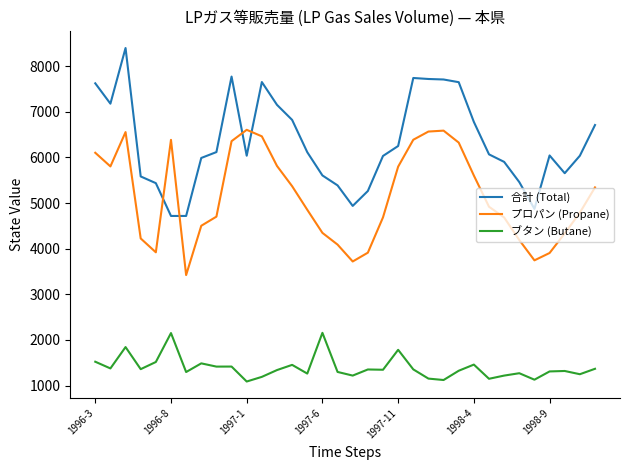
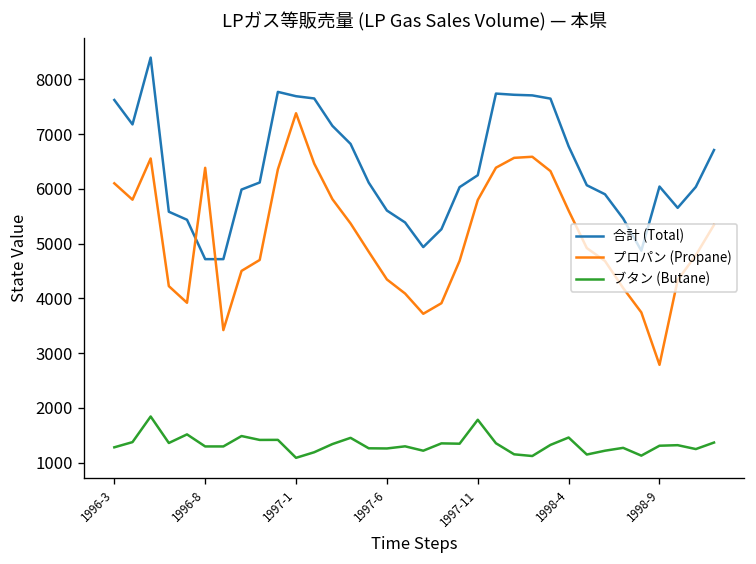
  {
    "合計 (Total)": {
      "1996-3": 7600,
      "1996-8": 4700,
-     "1997-1": 6000,
+     "1997-1": 7700,
      "1997-6": 5600,
      "1997-11": 6300,
      "1998-4": 6800,
      "1998-9": 6000
    },
    "プロパン (Propane)": {
      "1996-3": 6100,
      "1996-8": 6400,
-     "1997-1": 6600,
+     "1997-1": 7400,
      "1997-6": 4300,
      "1997-11": 5800,
      "1998-4": 5600,
-     "1998-9": 3900
+     "1998-9": 2800
    },
    "ブタン (Butane)": {
-     "1996-3": 1500,
-     "1996-8": 2200,
+     "1996-3": 1300,
+     "1996-8": 1300,
      "1997-1": 1100,
-     "1997-6": 2200,
+     "1997-6": 1300,
      "1997-11": 1800,
      "1998-4": 1500,
      "1998-9": 1300
    }
  }
